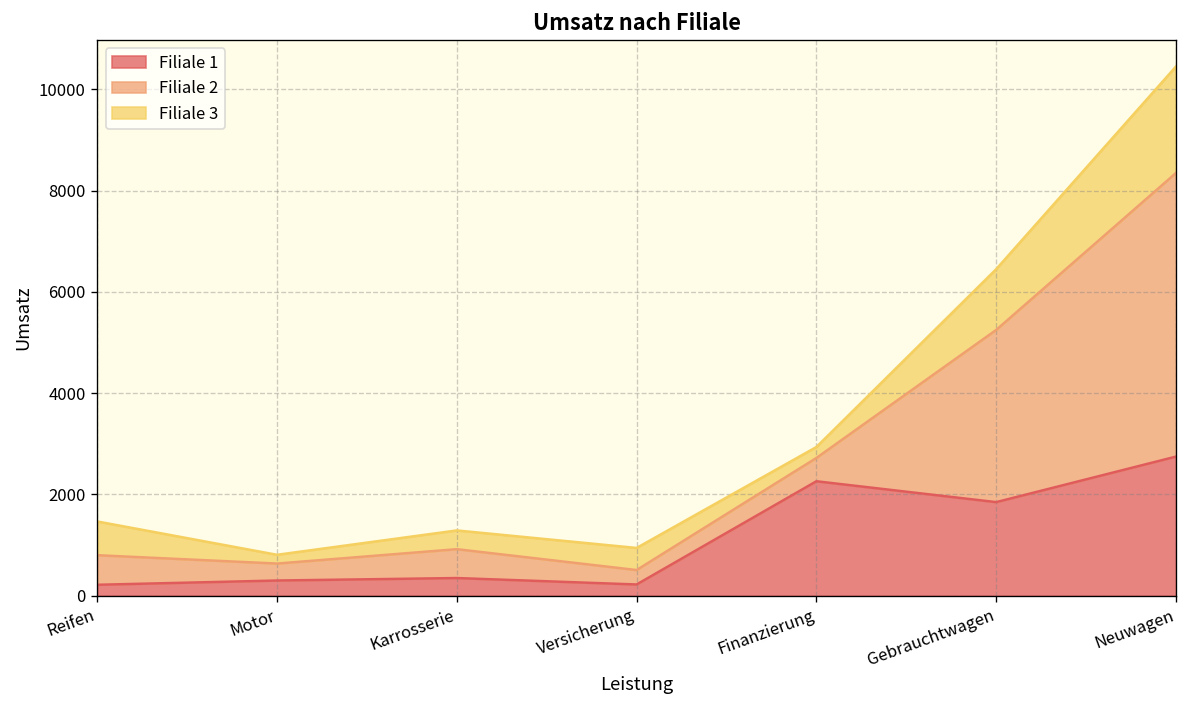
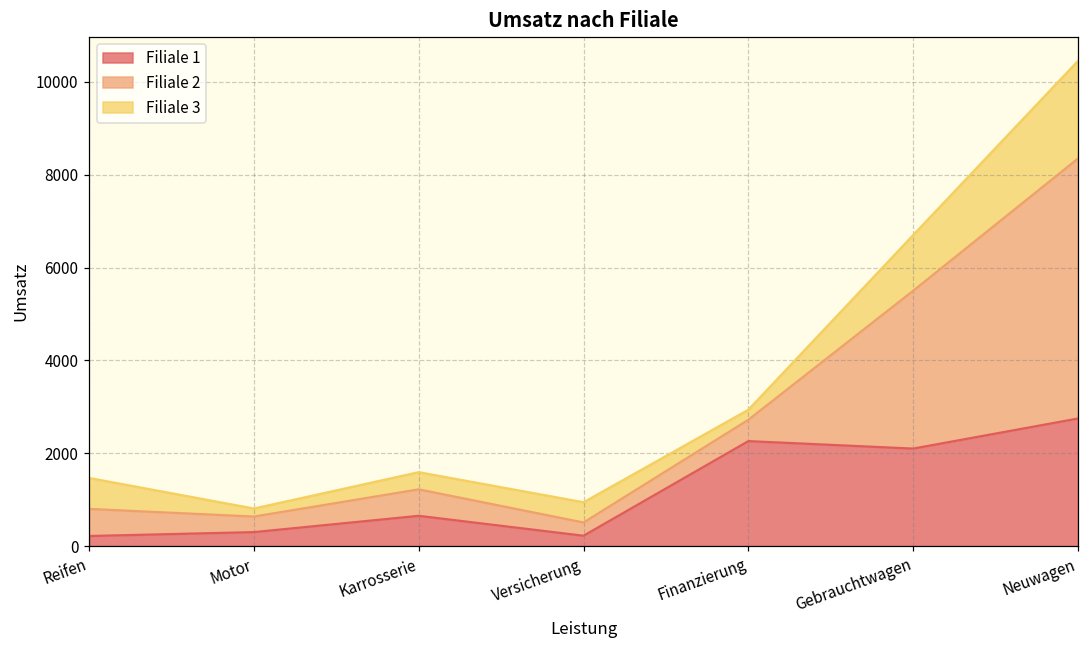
  {
    "Filiale 1": {
      "Reifen": 200,
      "Motor": 300,
-     "Karrosserie": 400,
+     "Karrosserie": 700,
      "Versicherung": 200,
      "Finanzierung": 2300,
-     "Gebrauchtwagen": 1800,
+     "Gebrauchtwagen": 2100,
      "Neuwagen": 2700
    }
  }
